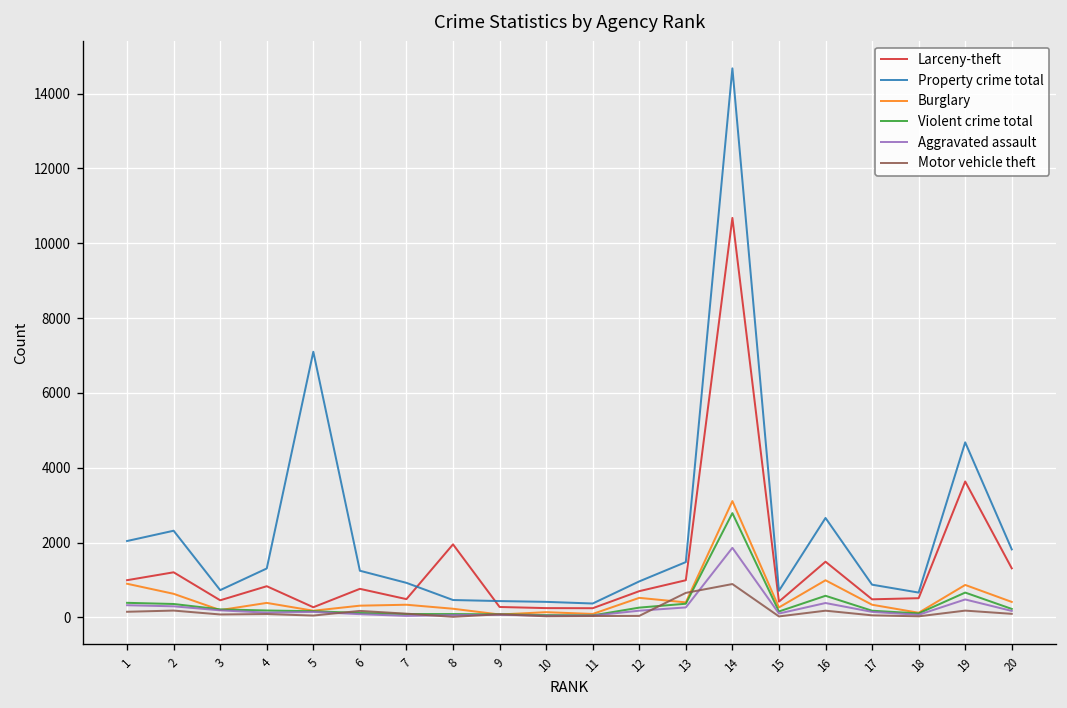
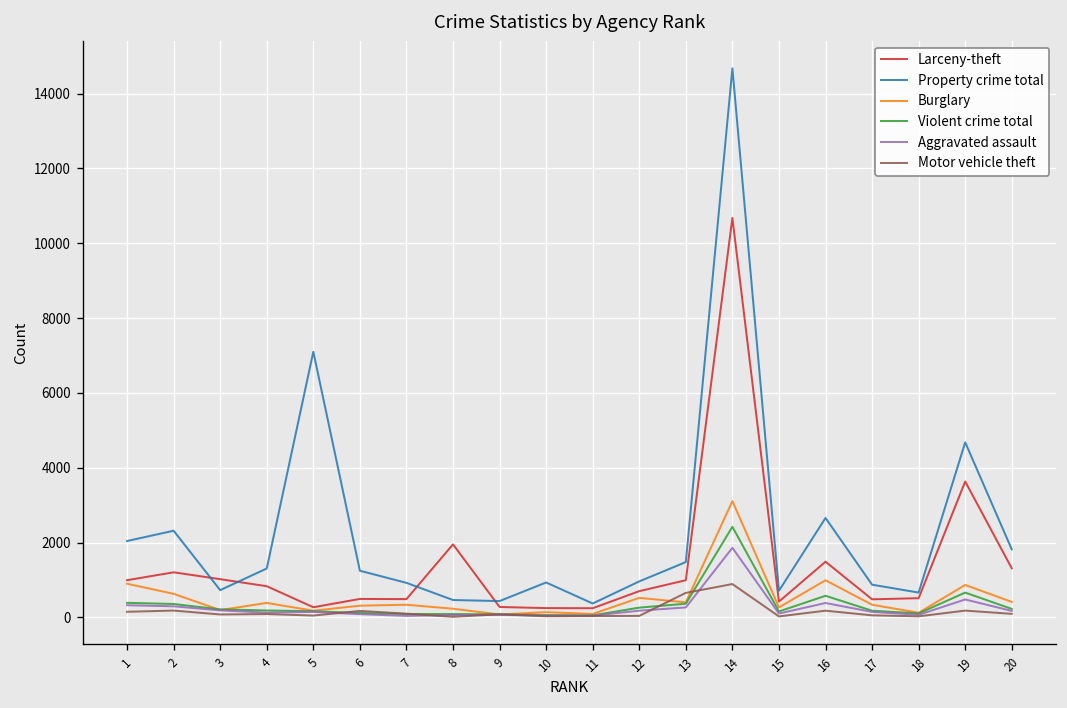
  {
    "Larceny-theft": {
      "1": 1000,
      "2": 1200,
-     "3": 500,
+     "3": 1000,
      "4": 800,
      "5": 300,
-     "6": 800,
+     "6": 500,
      "7": 500,
      "8": 2000,
      "9": 300,
      "10": 200,
      "11": 200,
      "12": 700,
      "13": 1000,
      "14": 10700,
      "15": 400,
      "16": 1500,
      "17": 500,
      "18": 500,
      "19": 3600,
      "20": 1300
    },
    "Property crime total": {
      "1": 2000,
      "2": 2300,
      "3": 700,
      "4": 1300,
      "5": 7100,
      "6": 1200,
      "7": 900,
      "8": 500,
      "9": 400,
-     "10": 400,
+     "10": 900,
      "11": 400,
      "12": 1000,
      "13": 1500,
      "14": 14700,
      "15": 700,
      "16": 2700,
      "17": 900,
      "18": 700,
      "19": 4700,
      "20": 1800
    },
    "Burglary": {
      "1": 900,
      "2": 600,
      "4": 400,
      "6": 300,
      "7": 300,
      "8": 200,
      "12": 500,
      "14": 3100,
      "15": 300,
      "16": 1000,
      "17": 300,
      "19": 900,
      "20": 400
    },
    "Violent crime total": {
      "12": 300,
-     "14": 2800,
+     "14": 2400,
      "16": 600,
      "19": 700
    },
    "Aggravated assault": {
      "12": 200,
      "13": 300,
      "14": 1900,
      "16": 400,
      "19": 500
    },
    "Motor vehicle theft": {
      "1": 100,
      "2": 200,
      "3": 100,
      "5": 0,
      "12": 0,
      "13": 700,
      "14": 900,
      "16": 200,
      "17": 100,
      "19": 200
    }
  }
